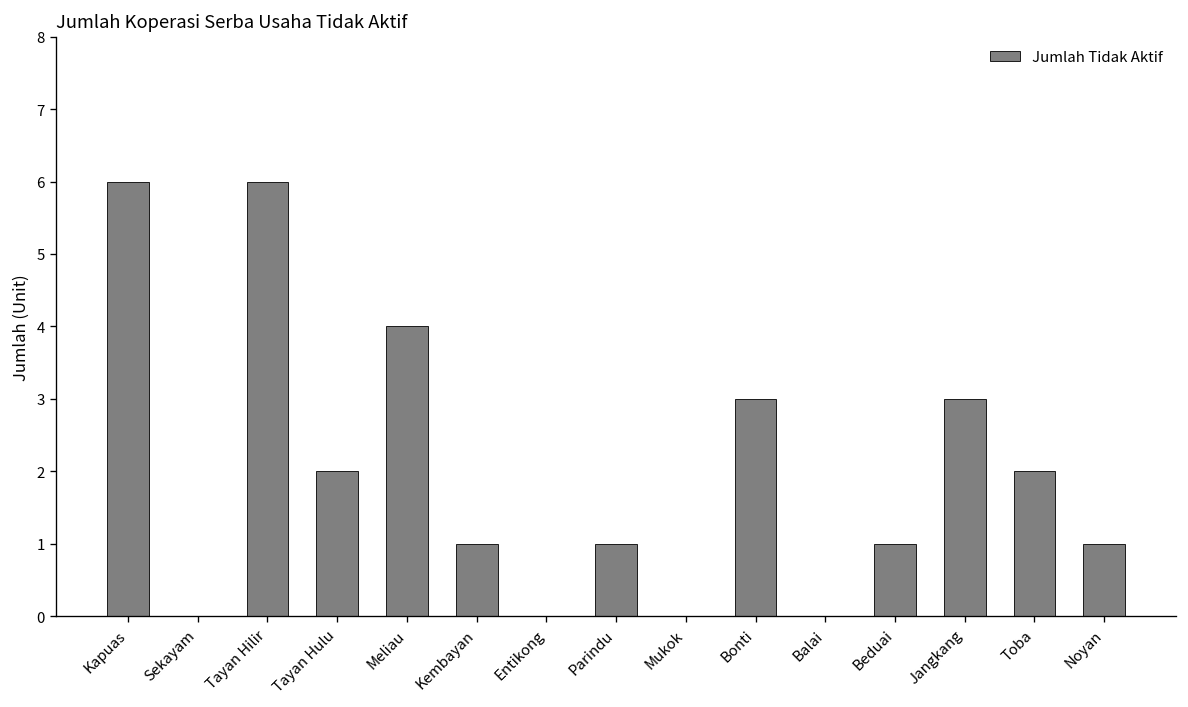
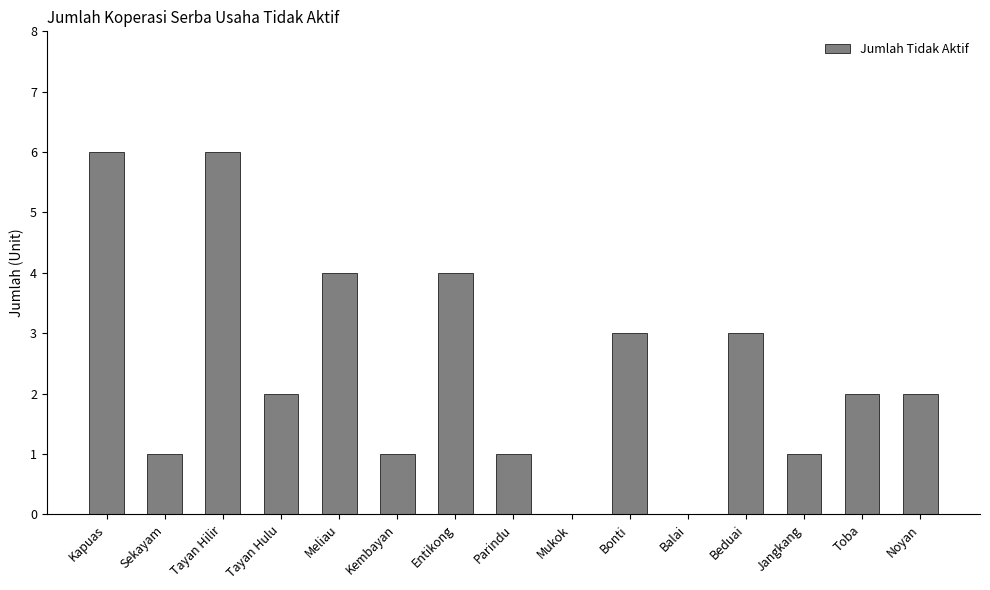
  {
    "Kapuas": 6,
-   "Sekayam": 0,
+   "Sekayam": 1,
    "Tayan Hilir": 6,
    "Tayan Hulu": 2,
    "Meliau": 4,
    "Kembayan": 1,
-   "Entikong": 0,
+   "Entikong": 4,
    "Parindu": 1,
    "Mukok": 0,
    "Bonti": 3,
    "Balai": 0,
-   "Beduai": 1,
-   "Jangkang": 3,
+   "Beduai": 3,
+   "Jangkang": 1,
    "Toba": 2,
-   "Noyan": 1
+   "Noyan": 2
  }
